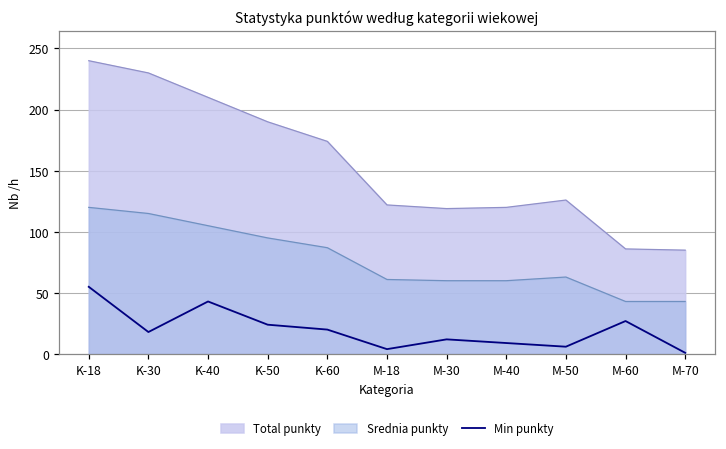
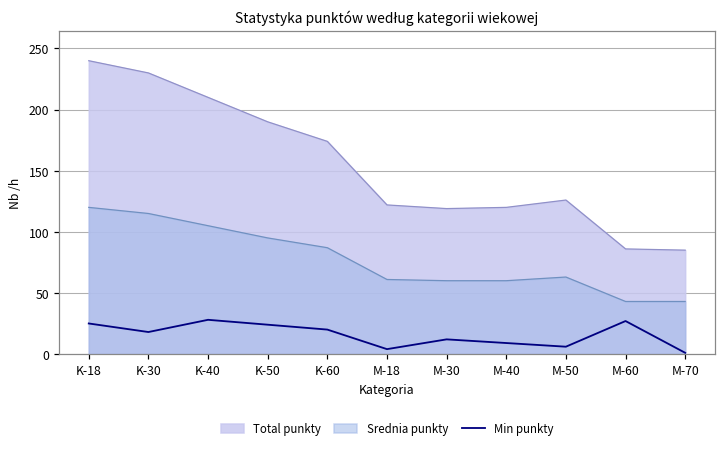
  {
    "Min punkty": {
-     "K-18": 55,
+     "K-18": 25,
      "K-30": 18,
-     "K-40": 43,
+     "K-40": 28,
      "K-50": 24,
      "K-60": 20,
      "M-18": 4,
      "M-30": 12,
      "M-40": 9,
      "M-50": 6,
      "M-60": 27,
      "M-70": 1
    }
  }
